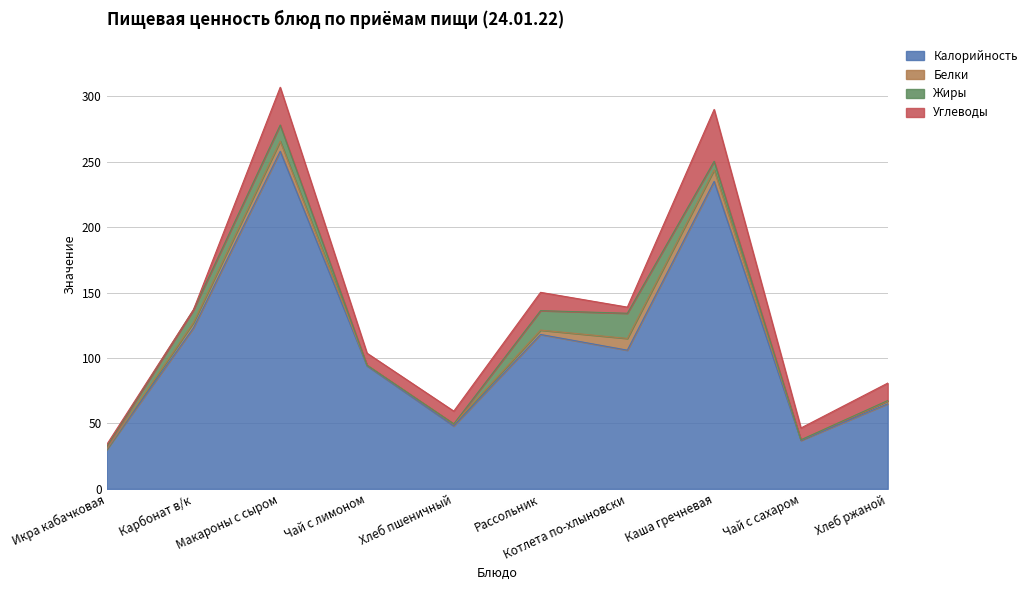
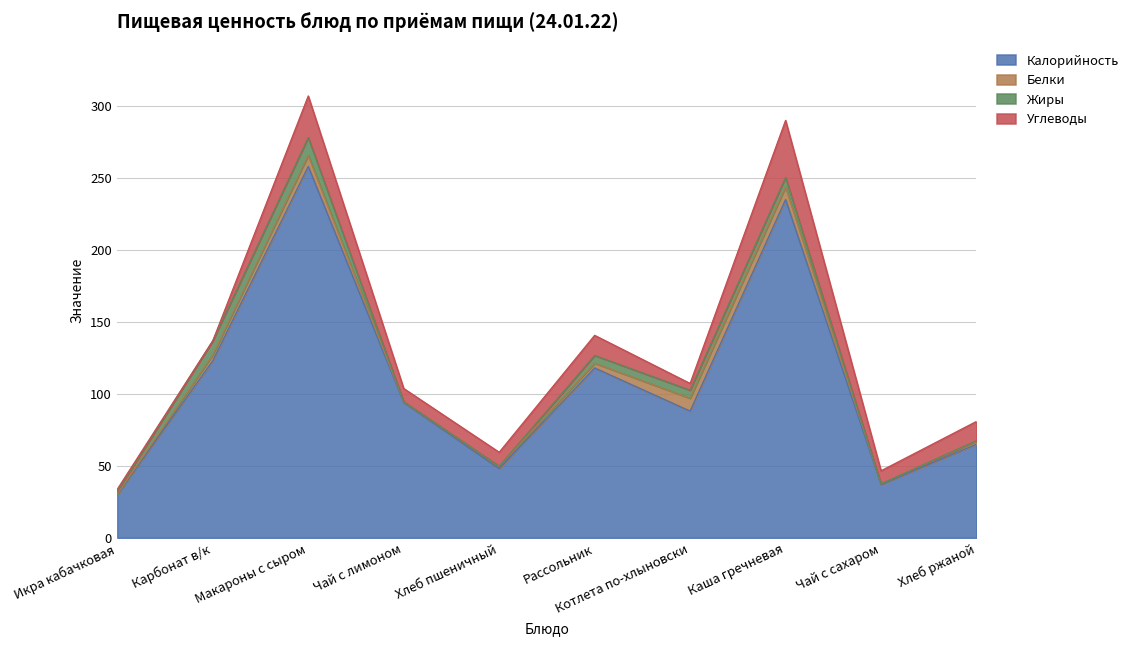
  {
    "Калорийность": {
      "Карбонат в/к": 123,
      "Макароны с сыром": 258,
      "Рассольник": 118,
-     "Котлета по-хлыновски": 106,
+     "Котлета по-хлыновски": 88,
      "Каша гречневая": 235,
      "Хлеб ржаной": 65
    },
    "Жиры": {
      "Макароны с сыром": 12,
-     "Рассольник": 15,
-     "Котлета по-хлыновски": 19,
+     "Рассольник": 5,
+     "Котлета по-хлыновски": 6,
      "Каша гречневая": 7
    }
  }
